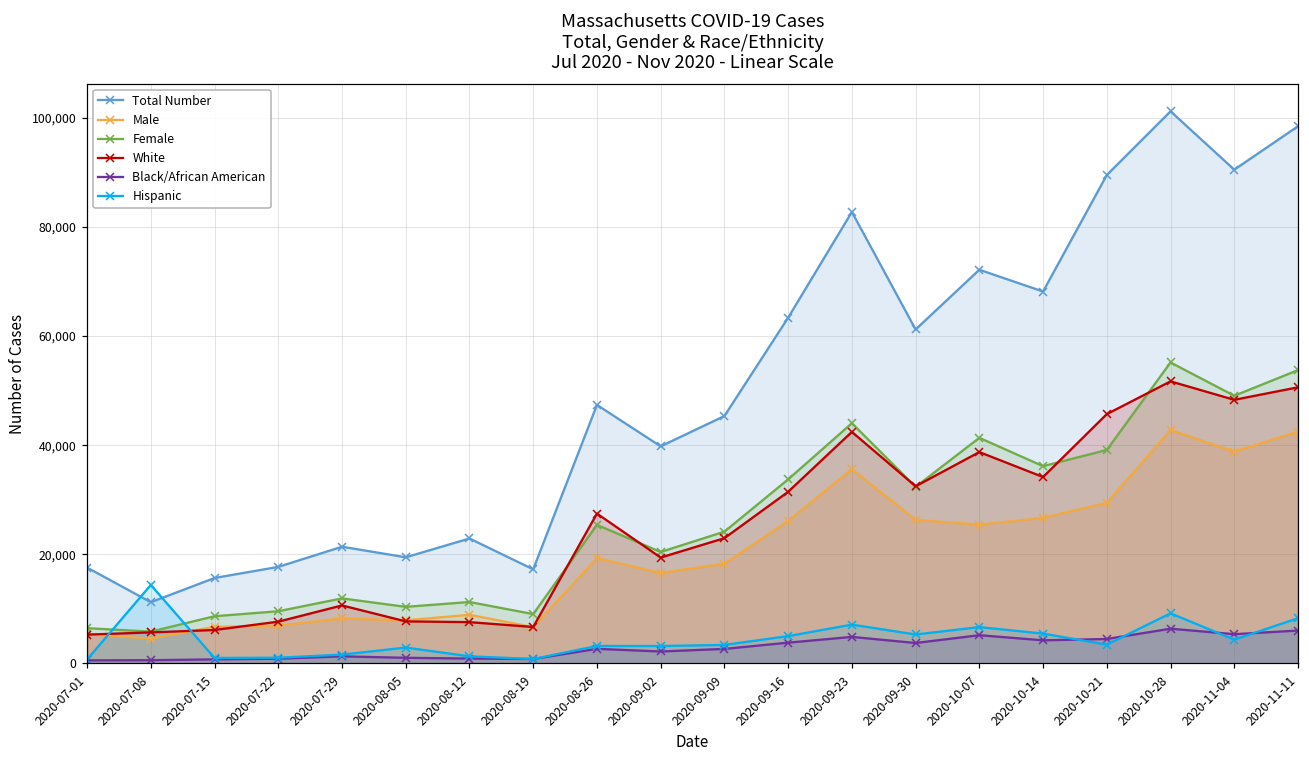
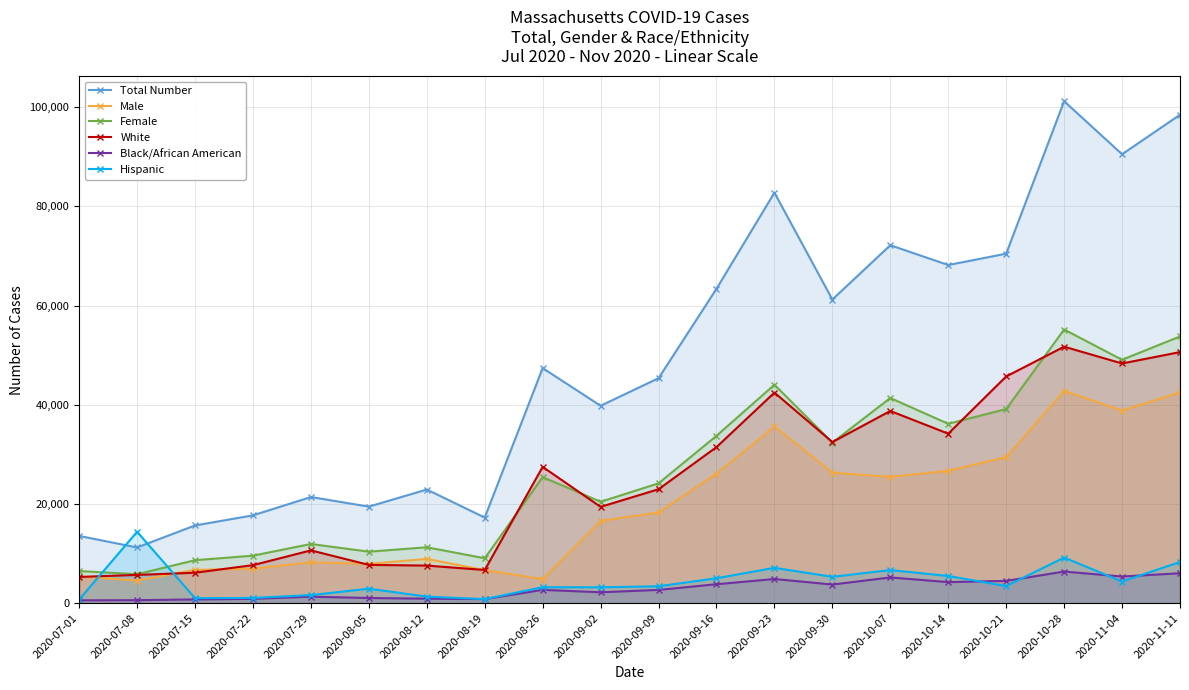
  {
    "Total Number": {
-     "2020-07-01": "18,000",
+     "2020-07-01": "14,000",
      "2020-07-08": "11,000",
      "2020-07-15": "16,000",
      "2020-07-22": "18,000",
      "2020-07-29": "21,000",
      "2020-08-05": "19,000",
      "2020-08-12": "23,000",
      "2020-08-19": "17,000",
      "2020-08-26": "47,000",
      "2020-09-02": "40,000",
      "2020-09-09": "45,000",
      "2020-09-16": "63,000",
      "2020-09-23": "83,000",
      "2020-09-30": "61,000",
      "2020-10-07": "72,000",
      "2020-10-14": "68,000",
-     "2020-10-21": "90,000",
+     "2020-10-21": "70,000",
      "2020-10-28": "101,000",
      "2020-11-04": "91,000",
      "2020-11-11": "98,000"
    },
    "Male": {
      "2020-07-08": "5,000",
      "2020-07-15": "7,000",
      "2020-07-22": "7,000",
      "2020-07-29": "8,000",
      "2020-08-12": "9,000",
-     "2020-08-26": "19,000",
+     "2020-08-26": "5,000",
      "2020-09-02": "17,000",
      "2020-09-09": "18,000",
      "2020-09-16": "26,000",
      "2020-09-23": "36,000",
      "2020-09-30": "26,000",
      "2020-10-07": "25,000",
      "2020-10-14": "27,000",
      "2020-10-21": "29,000",
      "2020-10-28": "43,000",
      "2020-11-04": "39,000",
      "2020-11-11": "43,000"
    },
    "Female": {
      "2020-07-01": "6,000",
      "2020-07-15": "9,000",
      "2020-07-22": "10,000",
      "2020-07-29": "12,000",
      "2020-08-05": "10,000",
      "2020-08-12": "11,000",
      "2020-08-19": "9,000",
      "2020-08-26": "25,000",
      "2020-09-02": "20,000",
      "2020-09-09": "24,000",
      "2020-09-16": "34,000",
      "2020-09-23": "44,000",
      "2020-10-07": "41,000",
      "2020-10-14": "36,000",
      "2020-10-21": "39,000",
      "2020-10-28": "55,000",
      "2020-11-04": "49,000",
      "2020-11-11": "54,000"
    },
    "White": {
      "2020-07-15": "6,000",
      "2020-07-22": "8,000",
      "2020-07-29": "11,000",
      "2020-08-12": "8,000",
      "2020-08-26": "27,000",
      "2020-09-02": "19,000",
      "2020-09-09": "23,000",
      "2020-09-16": "31,000",
      "2020-09-23": "42,000",
      "2020-10-07": "39,000",
      "2020-10-14": "34,000",
      "2020-10-21": "46,000",
      "2020-10-28": "52,000",
      "2020-11-04": "48,000",
      "2020-11-11": "51,000"
    },
    "Black/African American": {
      "2020-07-08": "1,000",
      "2020-08-05": "1,000",
      "2020-08-26": "3,000",
      "2020-09-02": "2,000",
      "2020-09-09": "3,000",
      "2020-09-16": "4,000",
      "2020-09-23": "5,000",
      "2020-09-30": "4,000",
      "2020-10-07": "5,000",
      "2020-10-14": "4,000",
      "2020-10-21": "4,000",
      "2020-10-28": "6,000",
      "2020-11-04": "5,000",
      "2020-11-11": "6,000"
    },
    "Hispanic": {
      "2020-07-08": "14,000",
      "2020-08-05": "3,000",
      "2020-08-26": "3,000",
      "2020-09-02": "3,000",
      "2020-09-09": "3,000",
      "2020-09-16": "5,000",
      "2020-09-23": "7,000",
      "2020-09-30": "5,000",
      "2020-10-07": "7,000",
      "2020-10-14": "5,000",
      "2020-10-21": "3,000",
      "2020-10-28": "9,000",
      "2020-11-04": "4,000",
      "2020-11-11": "8,000"
    }
  }
